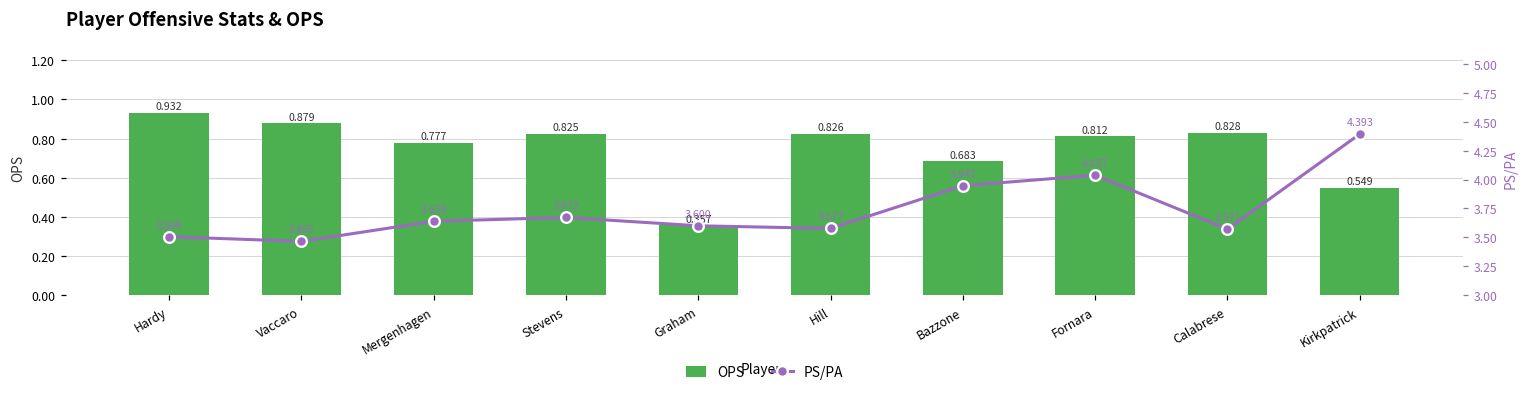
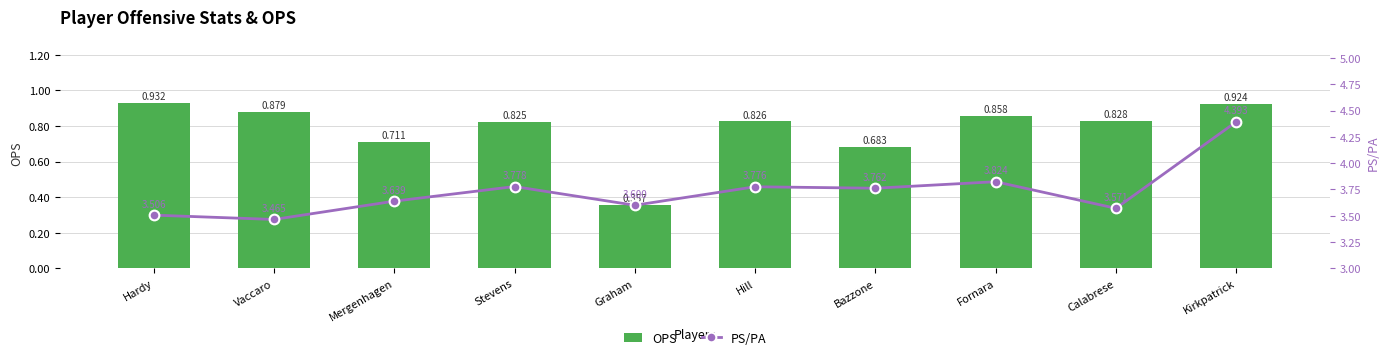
  {
    "OPS": {
      "Hardy": 0.932,
      "Vaccaro": 0.879,
-     "Mergenhagen": 0.777,
+     "Mergenhagen": 0.711,
      "Stevens": 0.825,
      "Hill": 0.826,
      "Bazzone": 0.683,
-     "Fornara": 0.812,
+     "Fornara": 0.858,
      "Calabrese": 0.828,
-     "Kirkpatrick": 0.549
+     "Kirkpatrick": 0.924
    },
    "PS/PA": {
      "Hardy": 3.506,
      "Vaccaro": 3.465,
      "Mergenhagen": 3.639,
-     "Stevens": 3.672,
-     "Hill": 3.577,
-     "Bazzone": 3.947,
-     "Fornara": 4.037,
+     "Stevens": 3.778,
+     "Hill": 3.776,
+     "Bazzone": 3.762,
+     "Fornara": 3.824,
      "Calabrese": 3.571,
      "Kirkpatrick": 4.393
    }
  }
